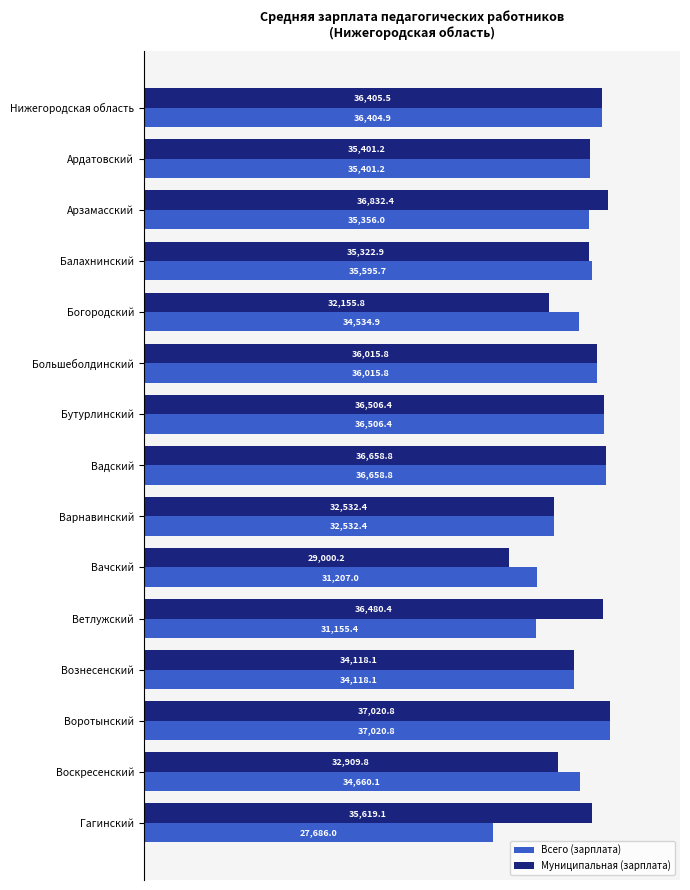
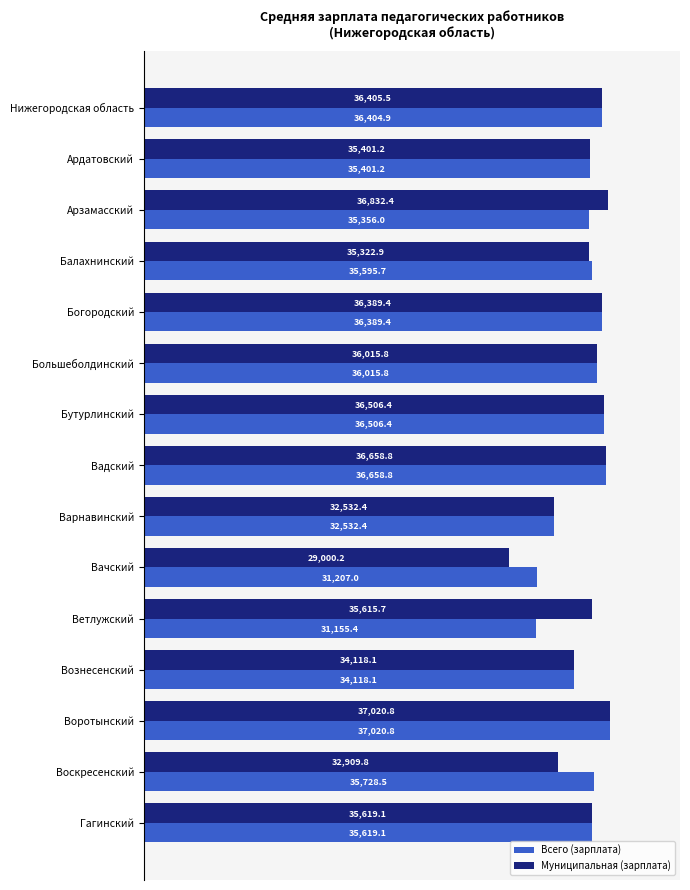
  {
    "Всего (зарплата)": {
      "Нижегородская область": "36,404.9",
      "Ардатовский": "35,401.2",
      "Арзамасский": "35,356.0",
      "Балахнинский": "35,595.7",
-     "Богородский": "34,534.9",
+     "Богородский": "36,389.4",
      "Большеболдинский": "36,015.8",
      "Бутурлинский": "36,506.4",
      "Вадский": "36,658.8",
      "Варнавинский": "32,532.4",
      "Вачский": "31,207.0",
      "Ветлужский": "31,155.4",
      "Вознесенский": "34,118.1",
      "Воротынский": "37,020.8",
-     "Воскресенский": "34,660.1",
-     "Гагинский": "27,686.0"
+     "Воскресенский": "35,728.5",
+     "Гагинский": "35,619.1"
    },
    "Муниципальная (зарплата)": {
      "Нижегородская область": "36,405.5",
      "Ардатовский": "35,401.2",
      "Арзамасский": "36,832.4",
      "Балахнинский": "35,322.9",
-     "Богородский": "32,155.8",
+     "Богородский": "36,389.4",
      "Большеболдинский": "36,015.8",
      "Бутурлинский": "36,506.4",
      "Вадский": "36,658.8",
      "Варнавинский": "32,532.4",
      "Вачский": "29,000.2",
-     "Ветлужский": "36,480.4",
+     "Ветлужский": "35,615.7",
      "Вознесенский": "34,118.1",
      "Воротынский": "37,020.8",
      "Воскресенский": "32,909.8",
      "Гагинский": "35,619.1"
    }
  }
